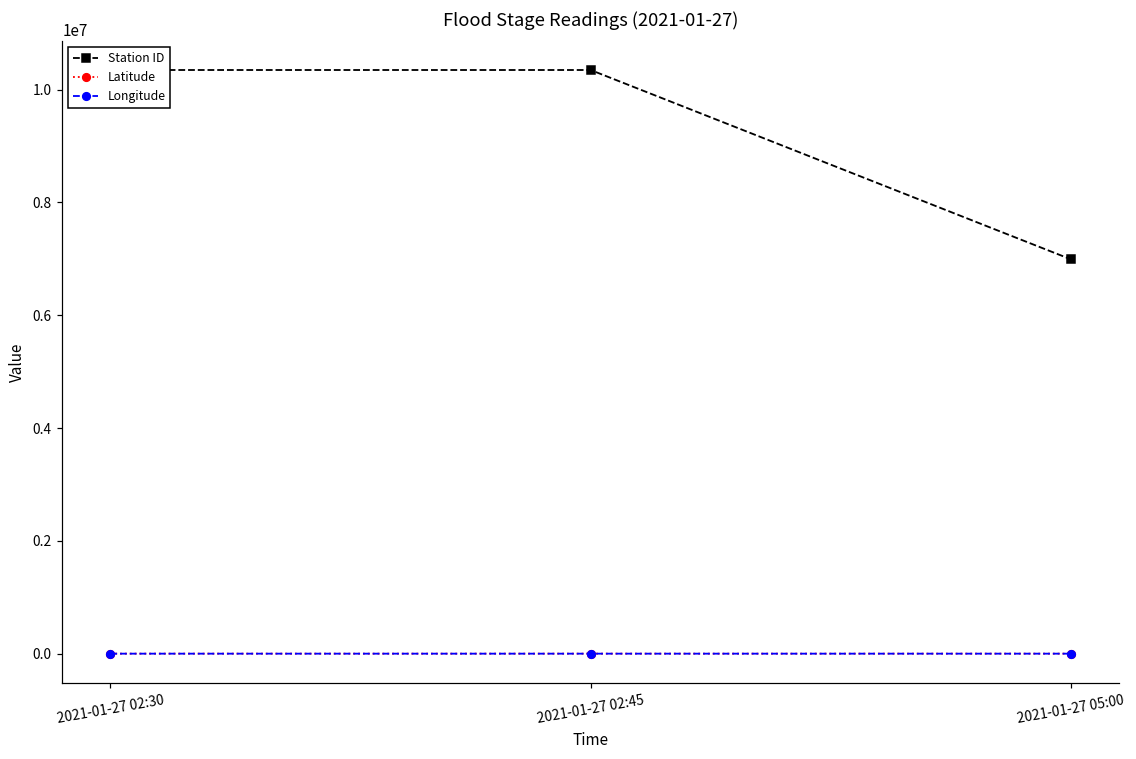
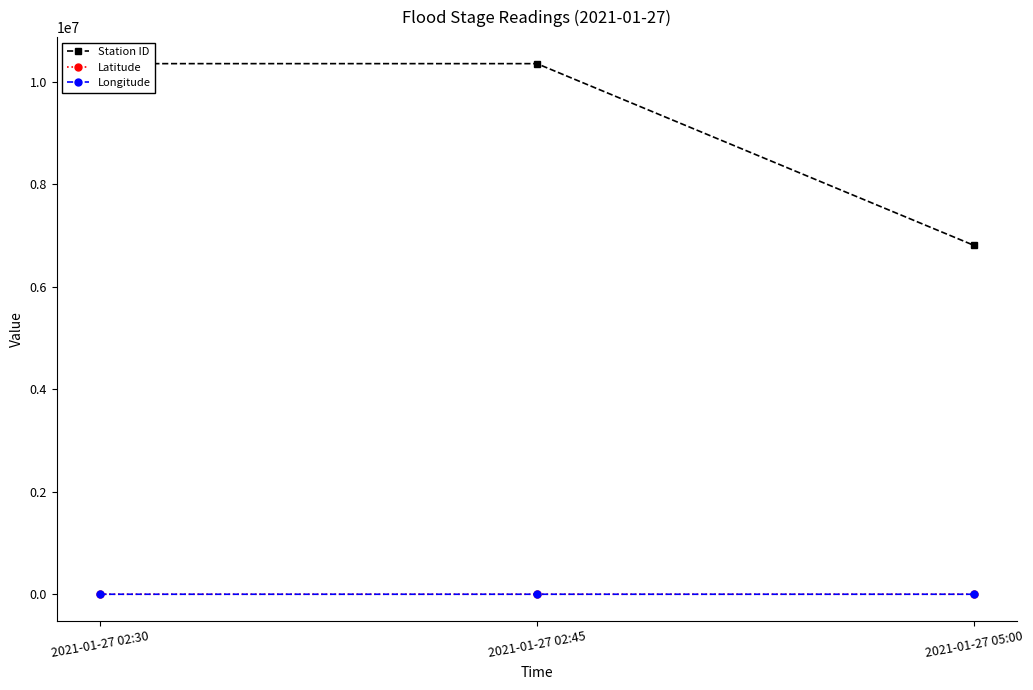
  {
    "Station ID": {
      "2021-01-27 02:45": 10300000,
-     "2021-01-27 05:00": 7000000
+     "2021-01-27 05:00": 6800000
    },
    "Longitude": {
      "2021-01-27 02:30": 0,
      "2021-01-27 02:45": 0,
      "2021-01-27 05:00": 0
    }
  }
